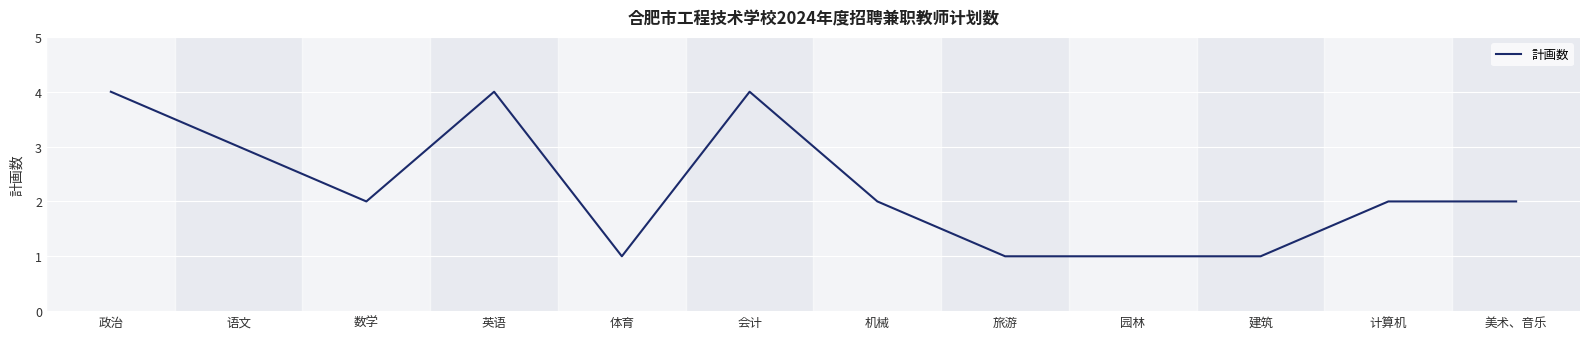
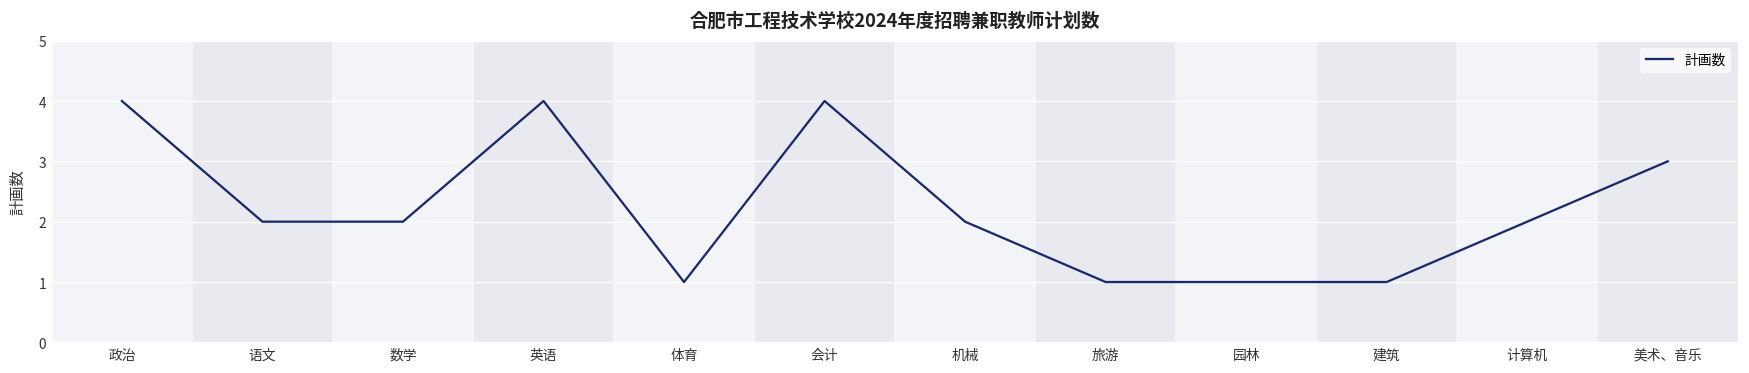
  {
    "政治": 4,
-   "语文": 3,
+   "语文": 2,
    "数学": 2,
    "英语": 4,
    "体育": 1,
    "会计": 4,
    "机械": 2,
    "旅游": 1,
    "园林": 1,
    "建筑": 1,
    "计算机": 2,
-   "美术、音乐": 2
+   "美术、音乐": 3
  }
